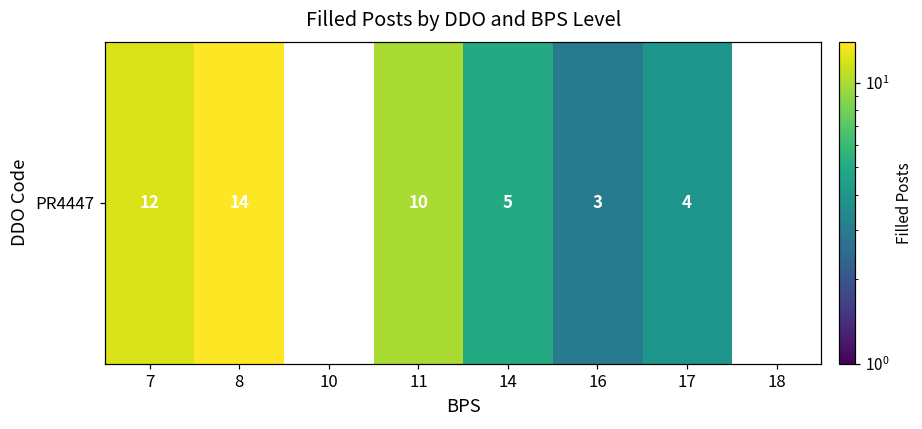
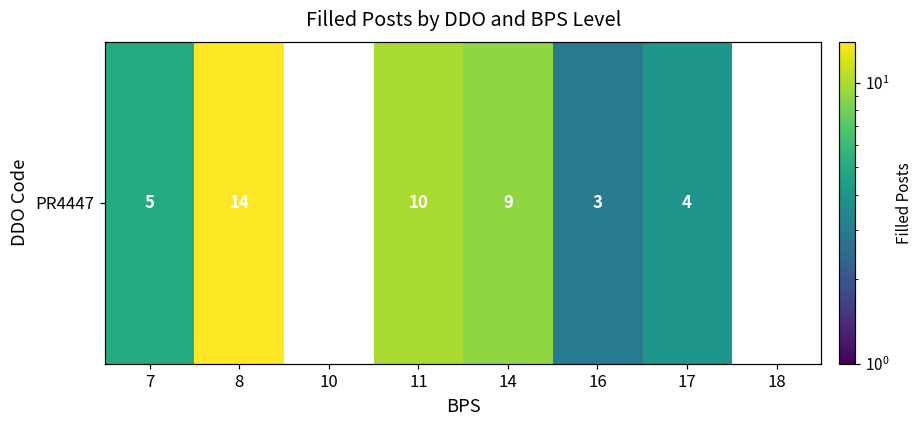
  {
    "PR4447": {
-     "7": 12,
+     "7": 5,
      "8": 14,
      "11": 10,
-     "14": 5,
+     "14": 9,
      "16": 3,
      "17": 4
    }
  }
